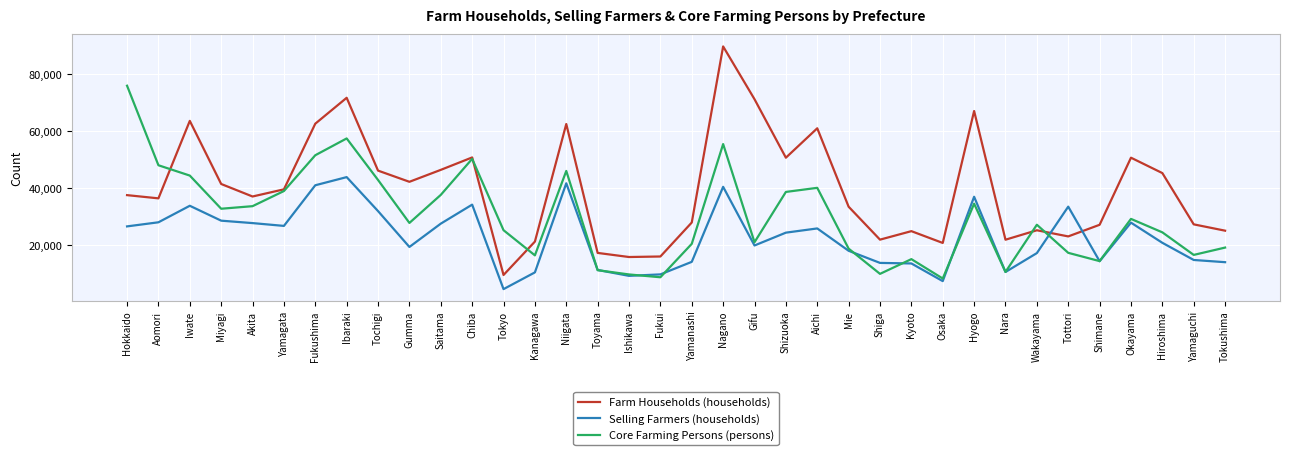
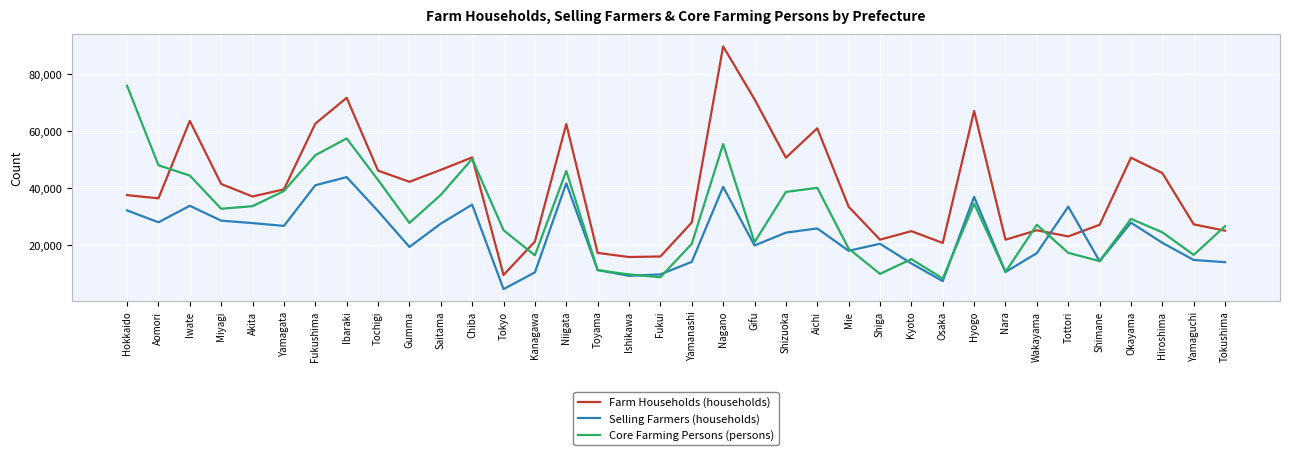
  {
    "Farm Households (households)": {
      "Hokkaido": "38,000",
      "Aomori": "36,000",
      "Iwate": "64,000",
      "Miyagi": "42,000",
      "Akita": "37,000",
      "Fukushima": "63,000",
      "Ibaraki": "72,000",
      "Tochigi": "46,000",
      "Gumma": "42,000",
      "Saitama": "46,000",
      "Tokyo": "10,000",
      "Kanagawa": "21,000",
      "Niigata": "63,000",
      "Toyama": "17,000",
      "Ishikawa": "16,000",
      "Fukui": "16,000",
      "Yamanashi": "28,000",
      "Nagano": "90,000",
      "Gifu": "71,000",
      "Shizuoka": "51,000",
      "Aichi": "61,000",
      "Mie": "34,000",
      "Shiga": "22,000",
      "Kyoto": "25,000",
      "Osaka": "21,000",
      "Hyogo": "67,000",
      "Nara": "22,000",
      "Wakayama": "25,000",
      "Tottori": "23,000",
      "Shimane": "27,000",
      "Okayama": "51,000",
      "Hiroshima": "45,000",
      "Yamaguchi": "27,000",
      "Tokushima": "25,000"
    },
    "Selling Farmers (households)": {
-     "Hokkaido": "27,000",
+     "Hokkaido": "32,000",
      "Aomori": "28,000",
      "Iwate": "34,000",
      "Miyagi": "29,000",
      "Akita": "28,000",
      "Yamagata": "27,000",
      "Fukushima": "41,000",
      "Ibaraki": "44,000",
      "Tochigi": "32,000",
      "Gumma": "19,000",
      "Saitama": "28,000",
      "Chiba": "34,000",
      "Tokyo": "5,000",
      "Kanagawa": "10,000",
      "Niigata": "42,000",
      "Fukui": "10,000",
      "Yamanashi": "14,000",
      "Nagano": "41,000",
      "Gifu": "20,000",
      "Shizuoka": "24,000",
      "Aichi": "26,000",
-     "Shiga": "14,000",
+     "Shiga": "21,000",
      "Kyoto": "14,000",
      "Osaka": "7,000",
      "Hyogo": "37,000",
      "Wakayama": "17,000",
      "Tottori": "34,000",
      "Okayama": "28,000",
      "Hiroshima": "21,000",
      "Yamaguchi": "15,000",
      "Tokushima": "14,000"
    },
    "Core Farming Persons (persons)": {
      "Hokkaido": "76,000",
      "Aomori": "48,000",
      "Iwate": "44,000",
      "Miyagi": "33,000",
      "Akita": "34,000",
      "Fukushima": "52,000",
      "Ibaraki": "57,000",
      "Tochigi": "43,000",
      "Gumma": "28,000",
      "Saitama": "38,000",
      "Tokyo": "25,000",
      "Kanagawa": "16,000",
      "Niigata": "46,000",
      "Fukui": "9,000",
      "Yamanashi": "21,000",
      "Nagano": "56,000",
      "Gifu": "21,000",
      "Shizuoka": "39,000",
      "Aichi": "40,000",
      "Shiga": "10,000",
      "Kyoto": "15,000",
      "Osaka": "8,000",
      "Hyogo": "35,000",
      "Wakayama": "27,000",
      "Tottori": "17,000",
      "Okayama": "29,000",
      "Hiroshima": "25,000",
      "Yamaguchi": "17,000",
-     "Tokushima": "19,000"
+     "Tokushima": "27,000"
    }
  }
